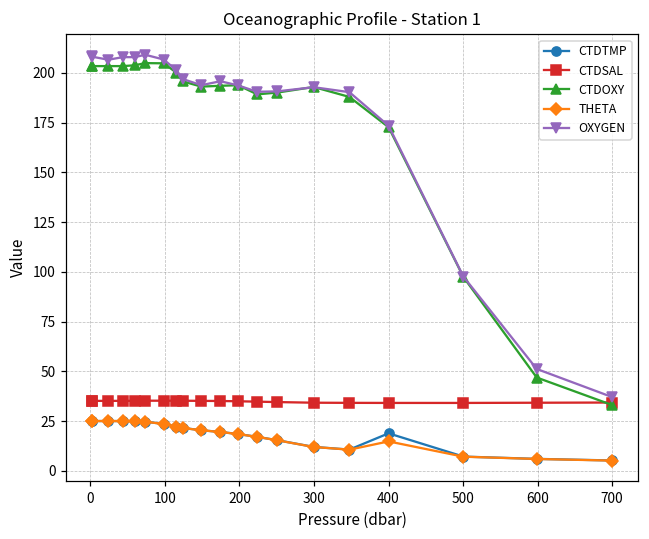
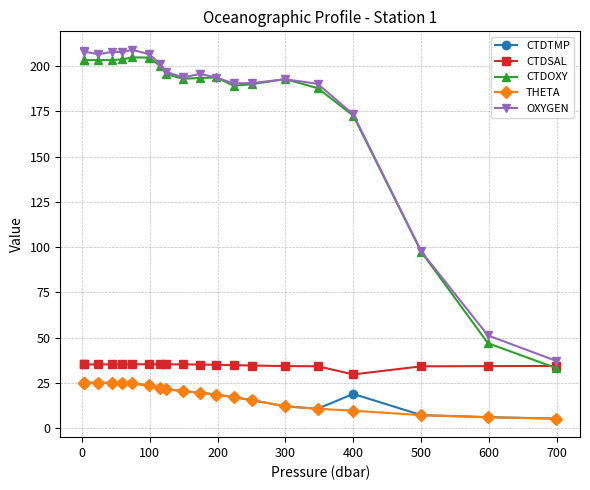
  {
    "CTDTMP": {
      "400": 19
    },
    "CTDSAL": {
-     "400": 34
+     "400": 30
    },
    "THETA": {
-     "400": 15
+     "400": 10
    }
  }
